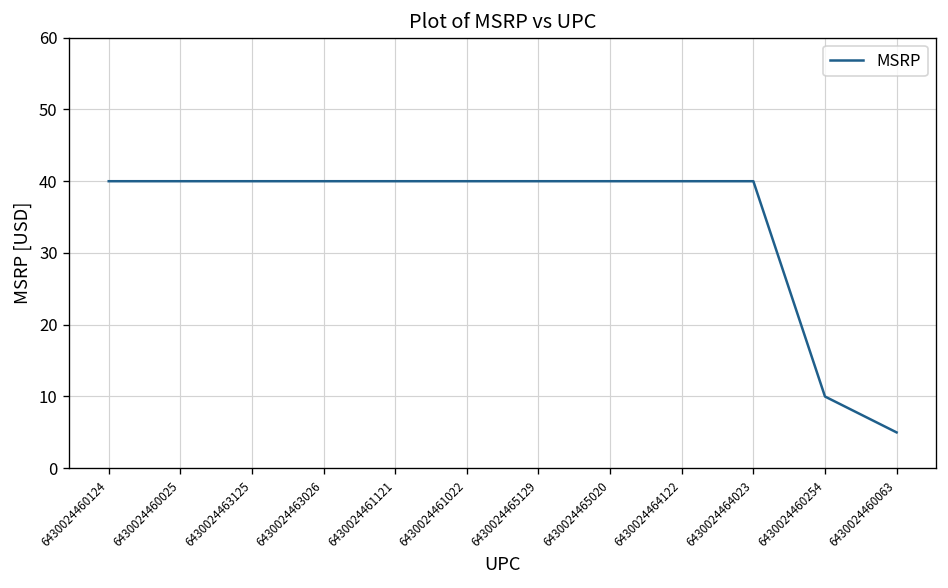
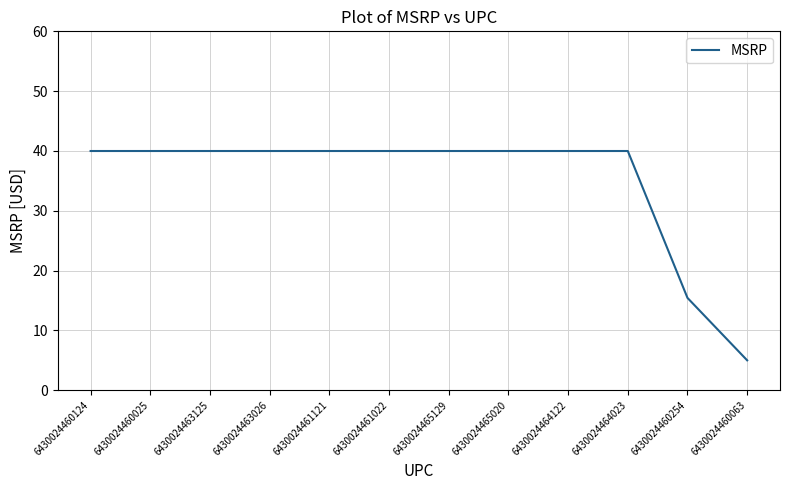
  {
    "6430024460124": 40,
    "6430024460025": 40,
    "6430024463125": 40,
    "6430024463026": 40,
    "6430024461121": 40,
    "6430024461022": 40,
    "6430024465129": 40,
    "6430024465020": 40,
    "6430024464122": 40,
    "6430024464023": 40,
-   "6430024460254": 10,
+   "6430024460254": 15,
    "6430024460063": 5
  }
